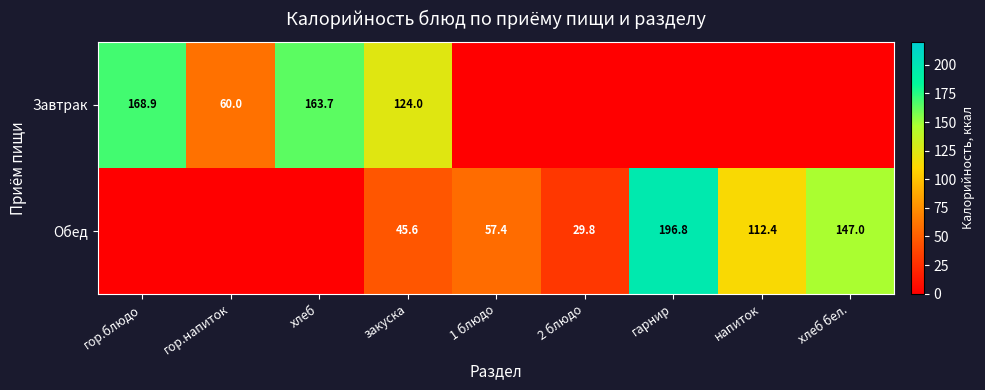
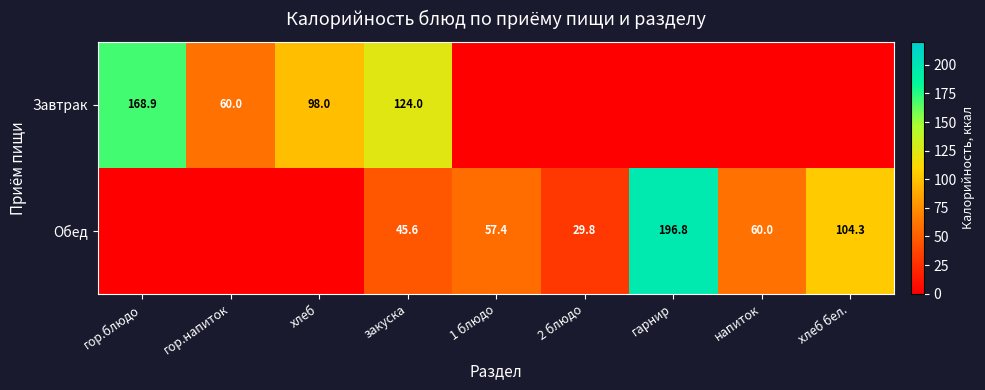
  {
    "Завтрак": {
      "гор.блюдо": 168.9,
      "гор.напиток": 60.0,
-     "хлеб": 163.7,
+     "хлеб": 98.0,
      "закуска": 124.0
    },
    "Обед": {
      "закуска": 45.6,
      "1 блюдо": 57.4,
      "2 блюдо": 29.8,
      "гарнир": 196.8,
-     "напиток": 112.4,
-     "хлеб бел.": 147.0
+     "напиток": 60.0,
+     "хлеб бел.": 104.3
    }
  }
